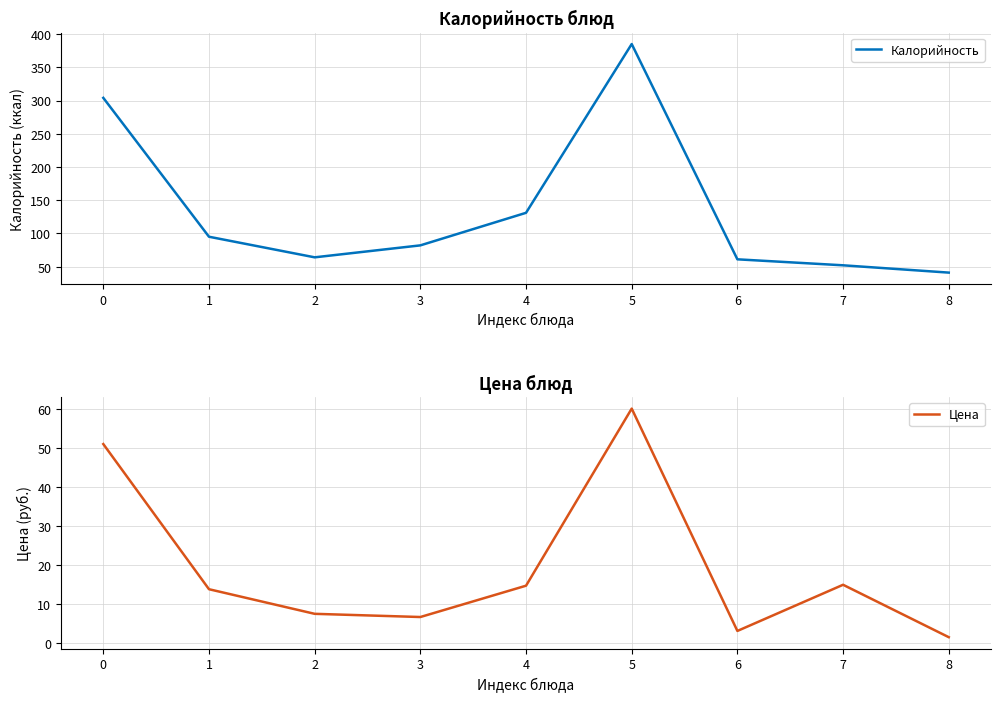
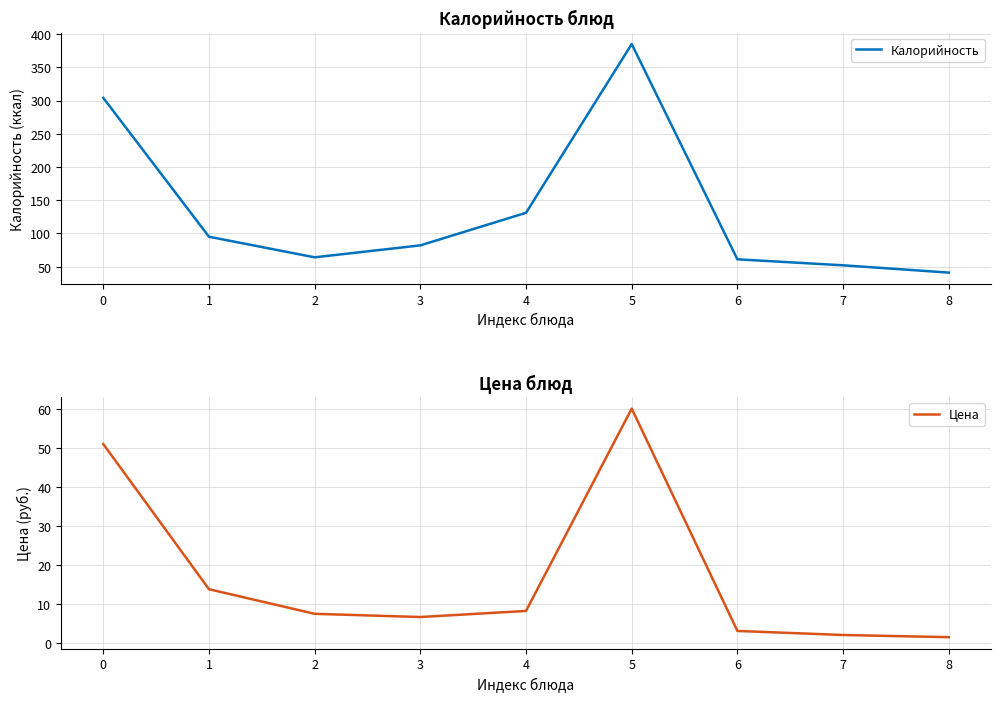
  {
    "Калорийность блюд": {
      "0": 300,
      "1": 100,
      "2": 60,
      "3": 80,
      "4": 130,
      "5": 390,
      "6": 60,
      "7": 50,
      "8": 40
    },
    "Цена блюд": {
      "0": 51,
      "1": 14,
      "2": 7,
      "3": 7,
-     "4": 15,
+     "4": 8,
      "5": 60,
      "6": 3,
-     "7": 15,
+     "7": 2,
      "8": 2
    }
  }
